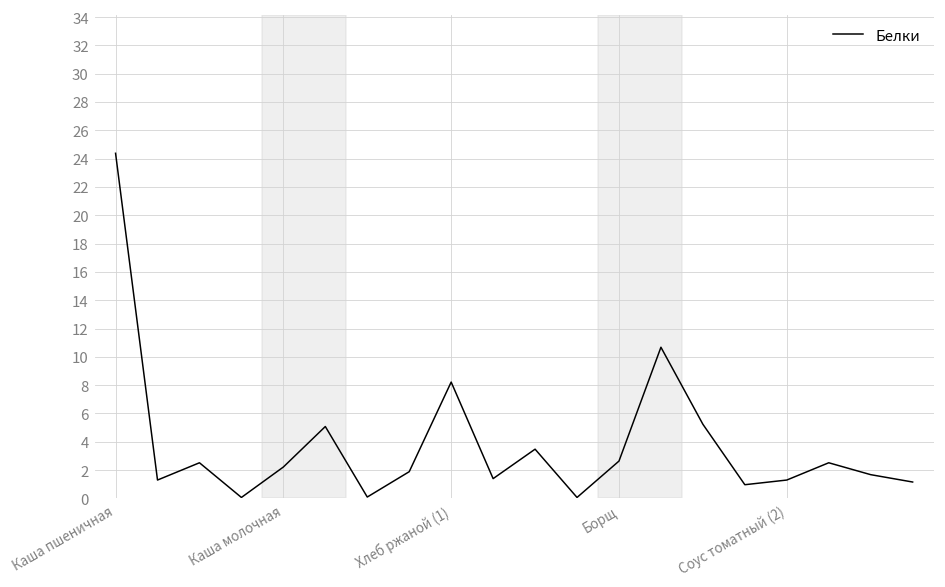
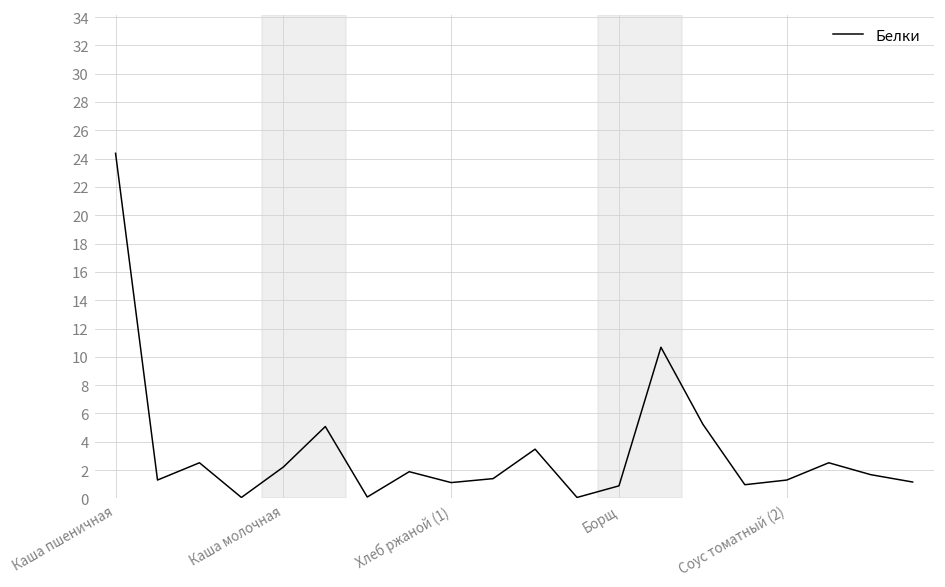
  {
    "Каша пшеничная": 24.4,
    "Каша молочная": 2.2,
-   "Хлеб ржаной (1)": 8.2,
-   "Борщ": 2.6,
+   "Хлеб ржаной (1)": 1.1,
+   "Борщ": 0.9,
    "Соус томатный (2)": 1.3
  }
